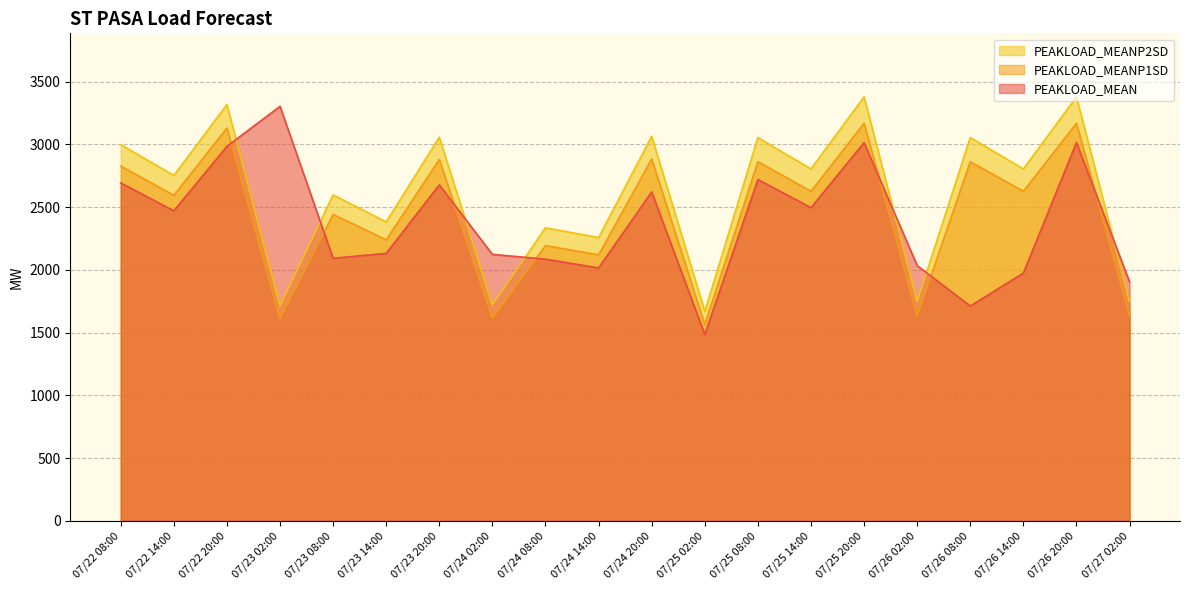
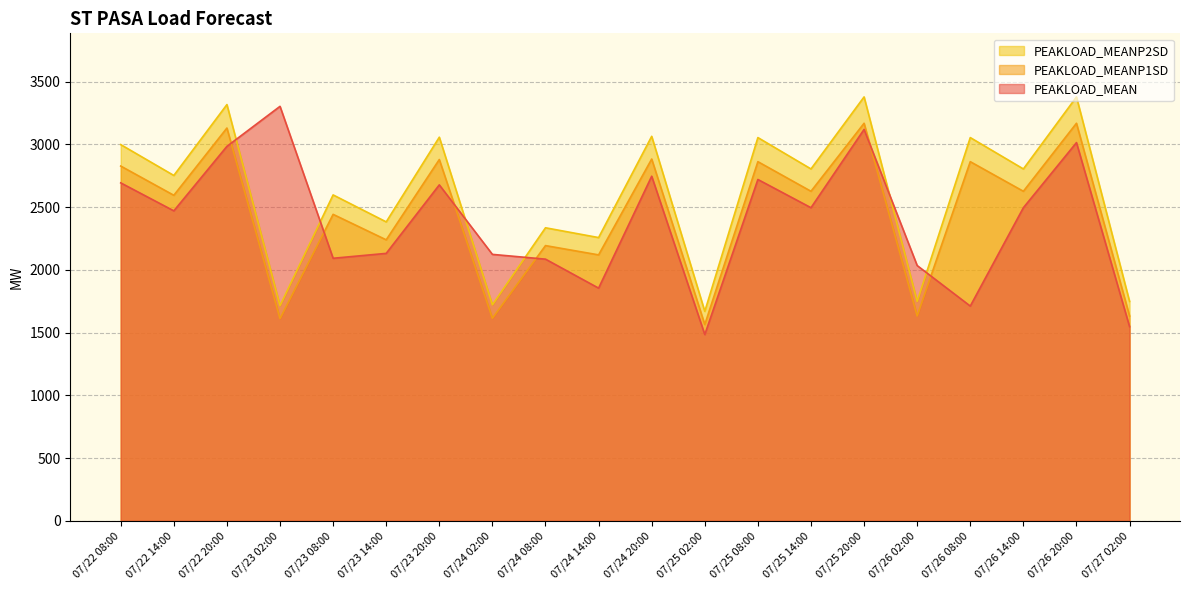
  {
    "PEAKLOAD_MEAN": {
      "07/22 08:00": 2690,
      "07/22 14:00": 2470,
      "07/22 20:00": 2990,
      "07/23 02:00": 3300,
      "07/23 08:00": 2090,
      "07/23 14:00": 2130,
      "07/23 20:00": 2680,
      "07/24 02:00": 2120,
      "07/24 08:00": 2090,
-     "07/24 14:00": 2020,
-     "07/24 20:00": 2620,
+     "07/24 14:00": 1860,
+     "07/24 20:00": 2750,
      "07/25 02:00": 1490,
      "07/25 08:00": 2720,
      "07/25 14:00": 2500,
-     "07/25 20:00": 3020,
+     "07/25 20:00": 3120,
      "07/26 02:00": 2040,
      "07/26 08:00": 1710,
-     "07/26 14:00": 1980,
+     "07/26 14:00": 2500,
      "07/26 20:00": 3020,
-     "07/27 02:00": 1910
+     "07/27 02:00": 1550
    }
  }
